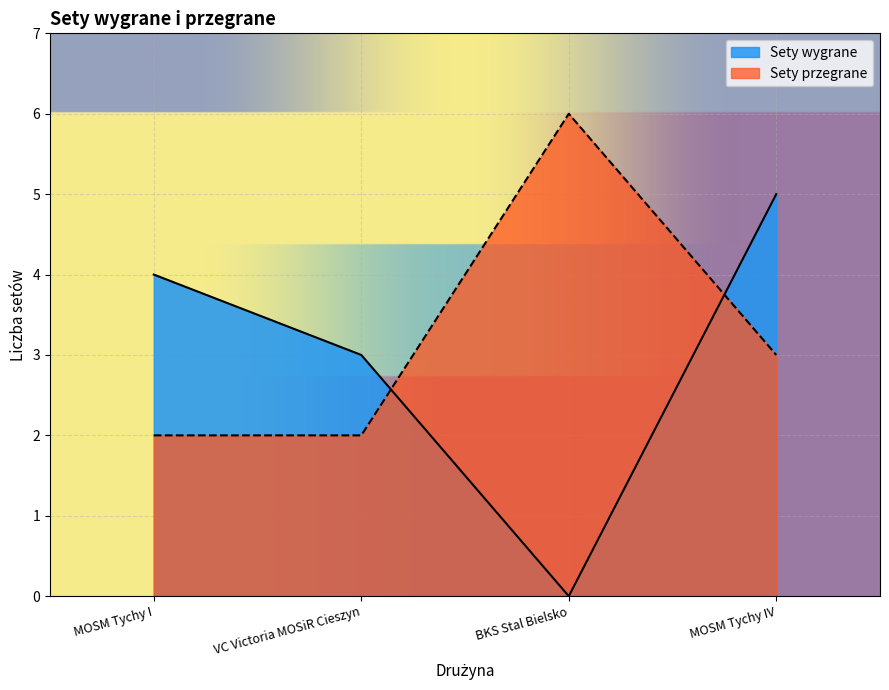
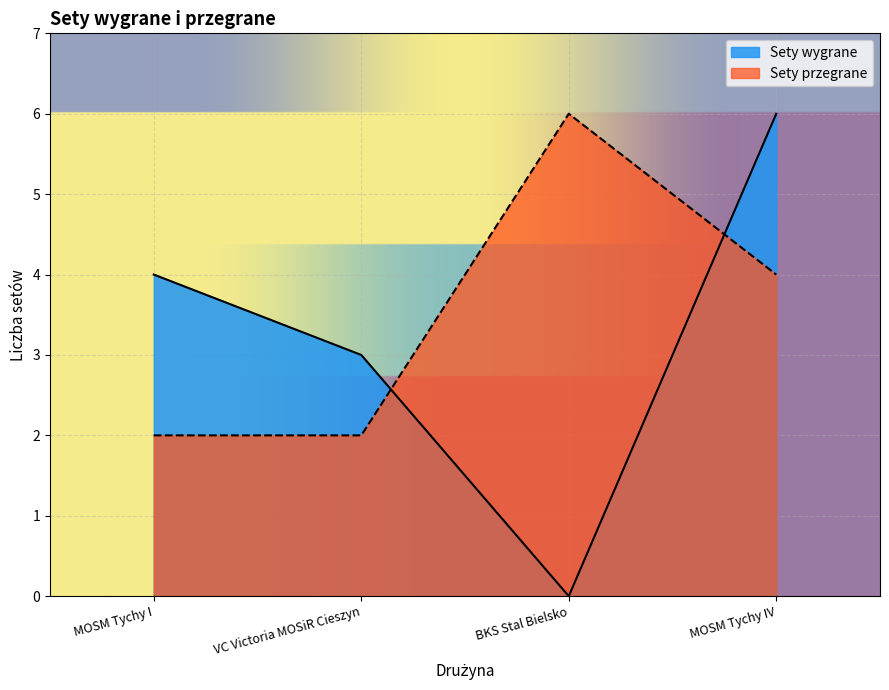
  {
    "Sety wygrane": {
      "MOSM Tychy I": 4,
      "VC Victoria MOSiR Cieszyn": 3,
      "BKS Stal Bielsko": 0,
-     "MOSM Tychy IV": 5
+     "MOSM Tychy IV": 6
    },
    "Sety przegrane": {
      "MOSM Tychy I": 2,
      "VC Victoria MOSiR Cieszyn": 2,
      "BKS Stal Bielsko": 6,
-     "MOSM Tychy IV": 3
+     "MOSM Tychy IV": 4
    }
  }
